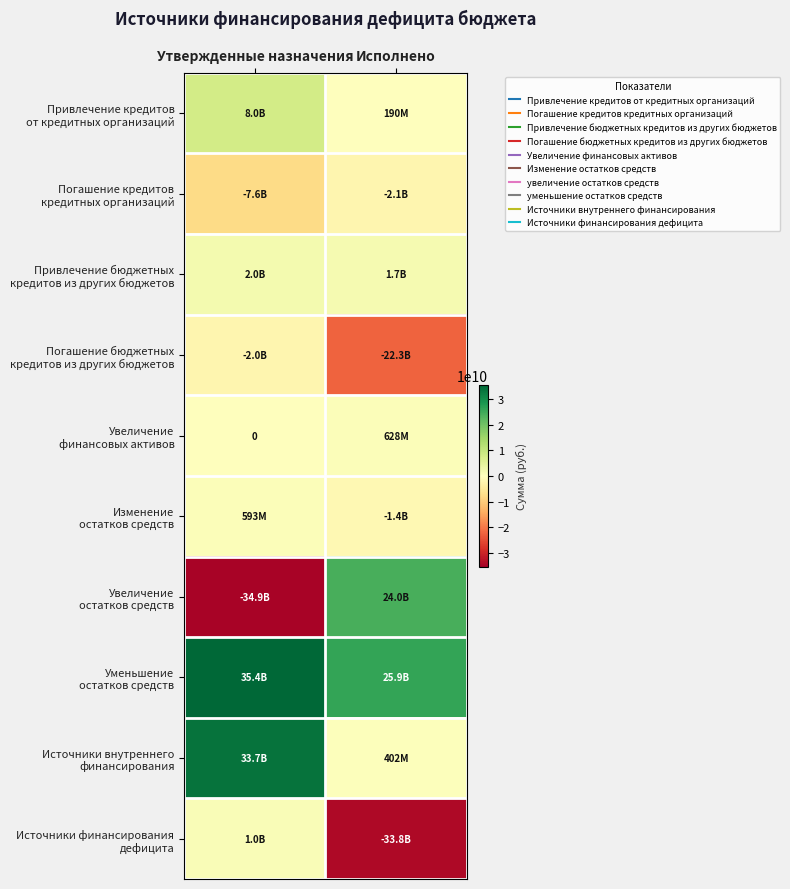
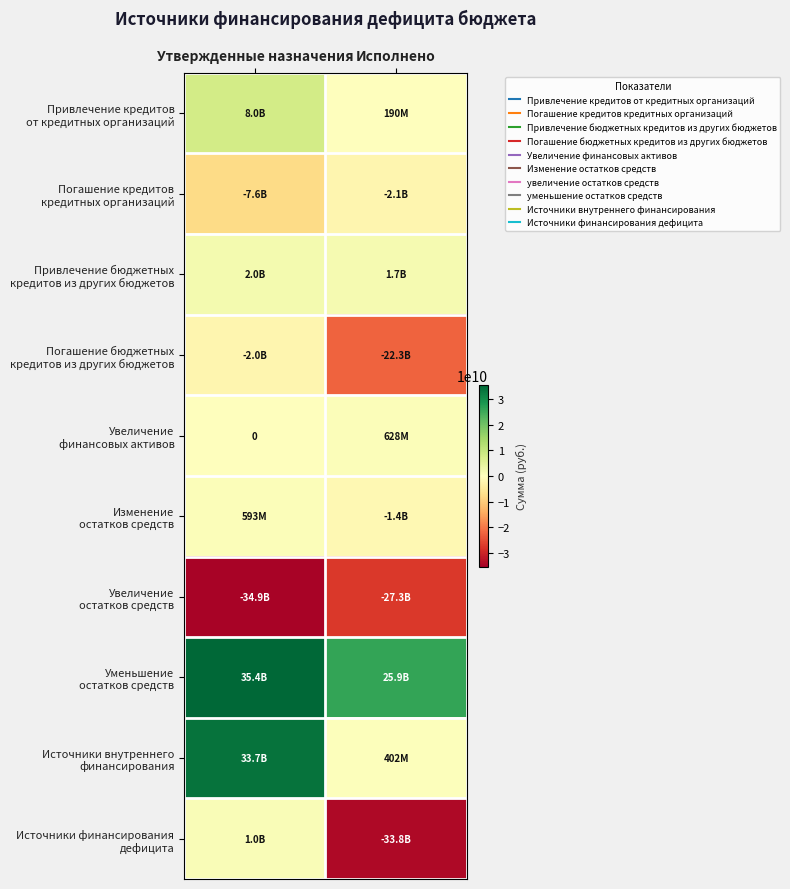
  {
    "Привлечение кредитов от кредитных организаций": {
      "Утвержденные назначения": "8.0B",
      "Исполнено": "190M"
    },
    "Погашение кредитов кредитных организаций": {
      "Утвержденные назначения": "-7.6B",
      "Исполнено": "-2.1B"
    },
    "Привлечение бюджетных кредитов из других бюджетов": {
      "Утвержденные назначения": "2.0B",
      "Исполнено": "1.7B"
    },
    "Погашение бюджетных кредитов из других бюджетов": {
      "Утвержденные назначения": "-2.0B",
      "Исполнено": "-22.3B"
    },
    "Увеличение финансовых активов": {
      "Утвержденные назначения": "0",
      "Исполнено": "628M"
    },
    "Изменение остатков средств": {
      "Утвержденные назначения": "593M",
      "Исполнено": "-1.4B"
    },
    "Увеличение остатков средств": {
      "Утвержденные назначения": "-34.9B",
-     "Исполнено": "24.0B"
+     "Исполнено": "-27.3B"
    },
    "Уменьшение остатков средств": {
      "Утвержденные назначения": "35.4B",
      "Исполнено": "25.9B"
    },
    "Источники внутреннего финансирования": {
      "Утвержденные назначения": "33.7B",
      "Исполнено": "402M"
    },
    "Источники финансирования дефицита": {
      "Утвержденные назначения": "1.0B",
      "Исполнено": "-33.8B"
    }
  }
